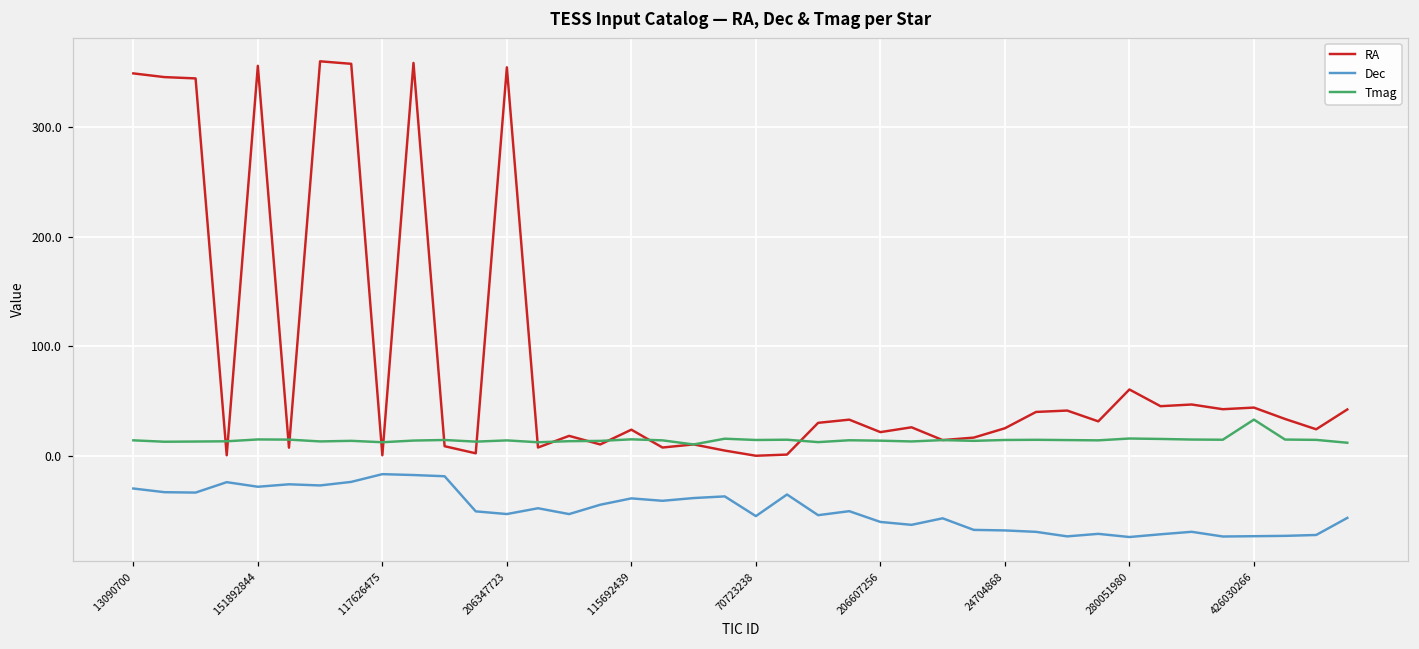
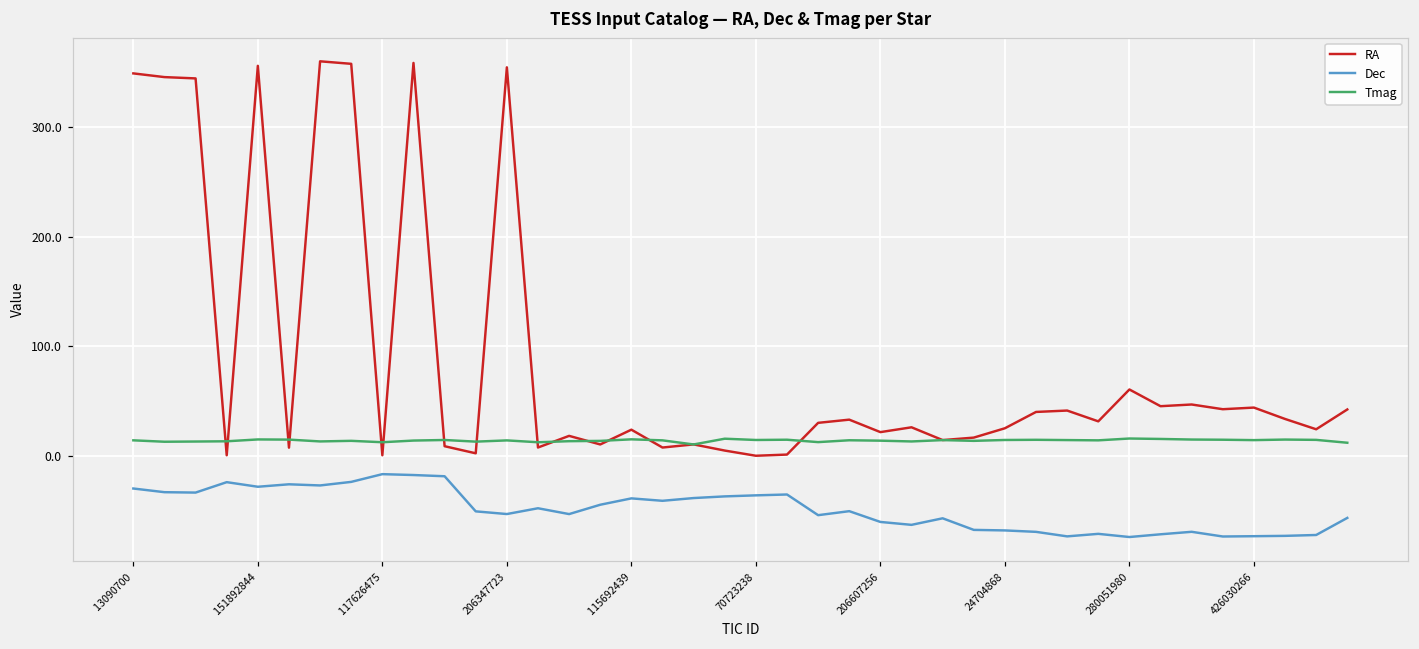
  {
    "RA": {
      "13090700": 350,
      "151892844": 360,
      "117626475": 0,
      "206347723": 350,
      "115692439": 20,
      "70723238": 0,
      "206607256": 20,
      "24704868": 30,
      "280051980": 60,
      "426030266": 40
    },
    "Dec": {
      "13090700": -30,
      "151892844": -30,
      "117626475": -20,
      "206347723": -50,
      "115692439": -40,
-     "70723238": -50,
+     "70723238": -40,
      "206607256": -60,
      "24704868": -70,
      "280051980": -70,
      "426030266": -70
    },
    "Tmag": {
      "13090700": 10,
      "151892844": 20,
      "117626475": 10,
      "206347723": 10,
      "115692439": 20,
      "70723238": 10,
      "206607256": 10,
      "24704868": 10,
      "280051980": 20,
-     "426030266": 30
+     "426030266": 10
    }
  }
